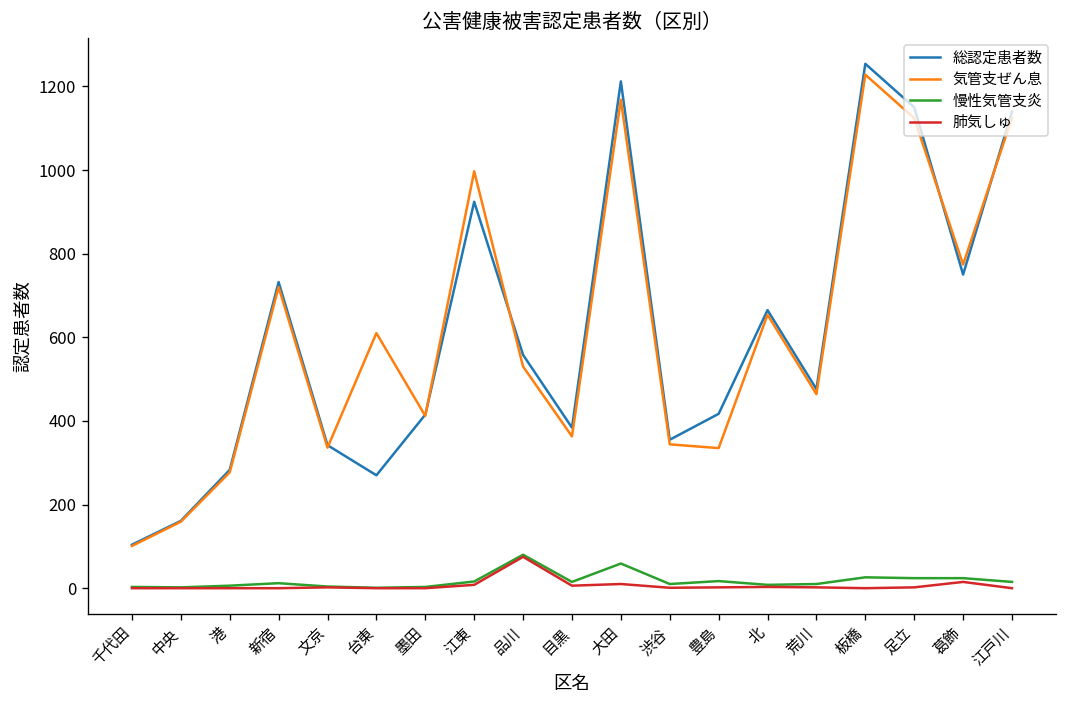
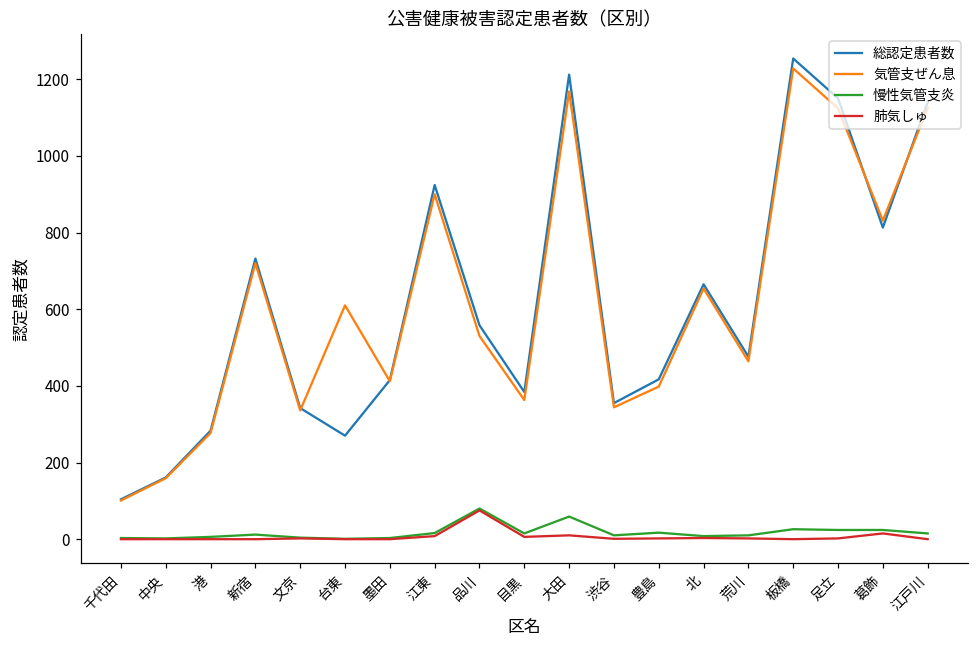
  {
    "総認定患者数": {
      "新宿": 730,
      "台東": 270,
      "江東": 920,
      "品川": 560,
      "目黒": 380,
      "大田": 1210,
      "渋谷": 360,
      "豊島": 420,
      "北": 670,
      "荒川": 480,
      "板橋": 1250,
-     "葛飾": 750
+     "葛飾": 810
    },
    "気管支ぜん息": {
      "新宿": 720,
      "台東": 610,
-     "江東": 1000,
+     "江東": 900,
      "品川": 530,
      "目黒": 360,
      "大田": 1170,
      "渋谷": 340,
-     "豊島": 340,
+     "豊島": 400,
      "北": 650,
      "荒川": 460,
      "板橋": 1230,
-     "葛飾": 770
+     "葛飾": 830
    },
    "慢性気管支炎": {
      "新宿": 10,
      "江東": 20,
      "目黒": 20,
      "大田": 60,
      "渋谷": 10,
      "豊島": 20,
      "荒川": 10,
      "板橋": 30,
      "足立": 20,
      "葛飾": 20,
      "江戸川": 20
    },
    "肺気しゅ": {
      "新宿": 0,
      "江東": 10,
      "目黒": 10,
      "大田": 10,
      "渋谷": 0,
      "豊島": 0,
      "荒川": 0,
      "板橋": 0,
      "足立": 0,
      "葛飾": 20,
      "江戸川": 0
    }
  }
